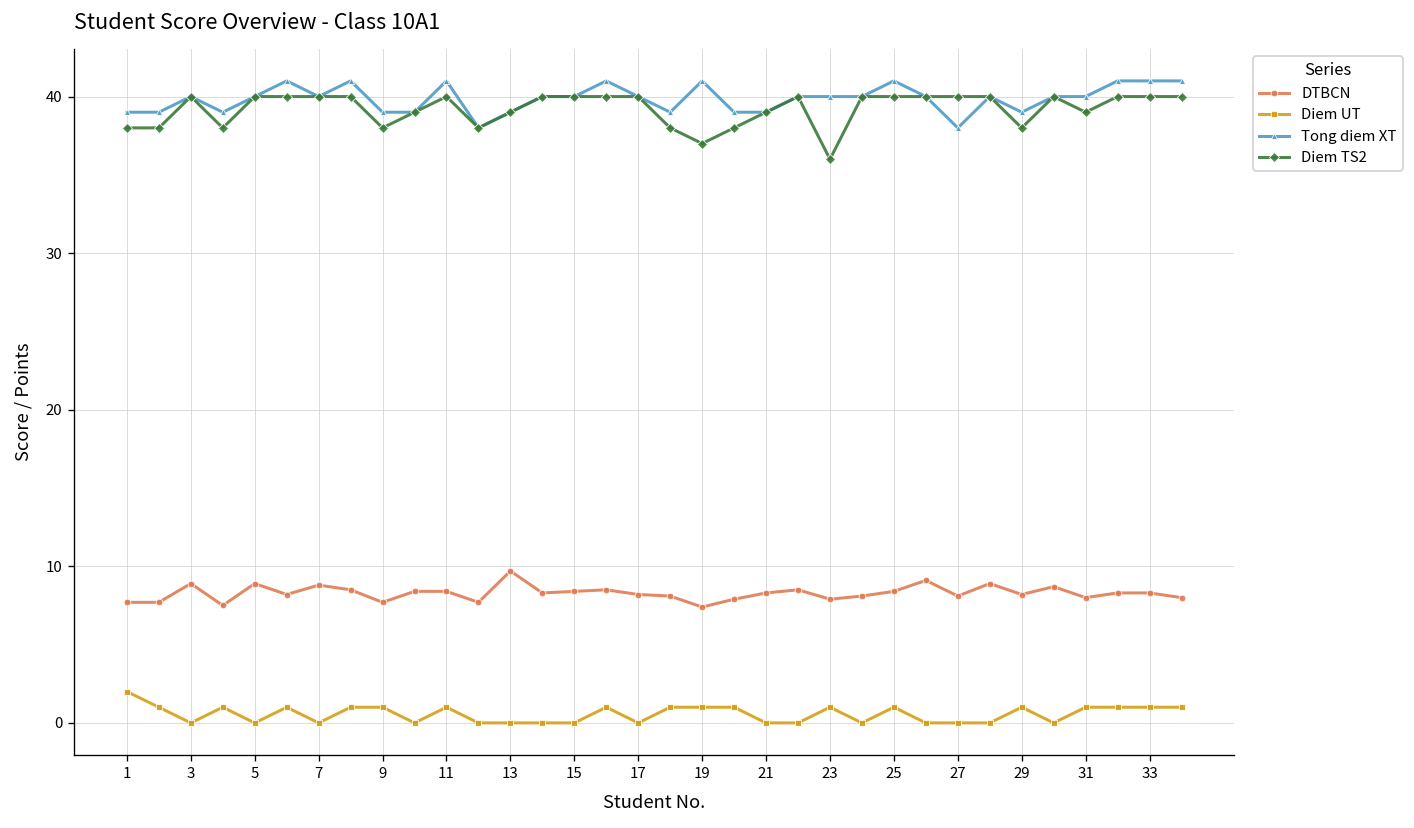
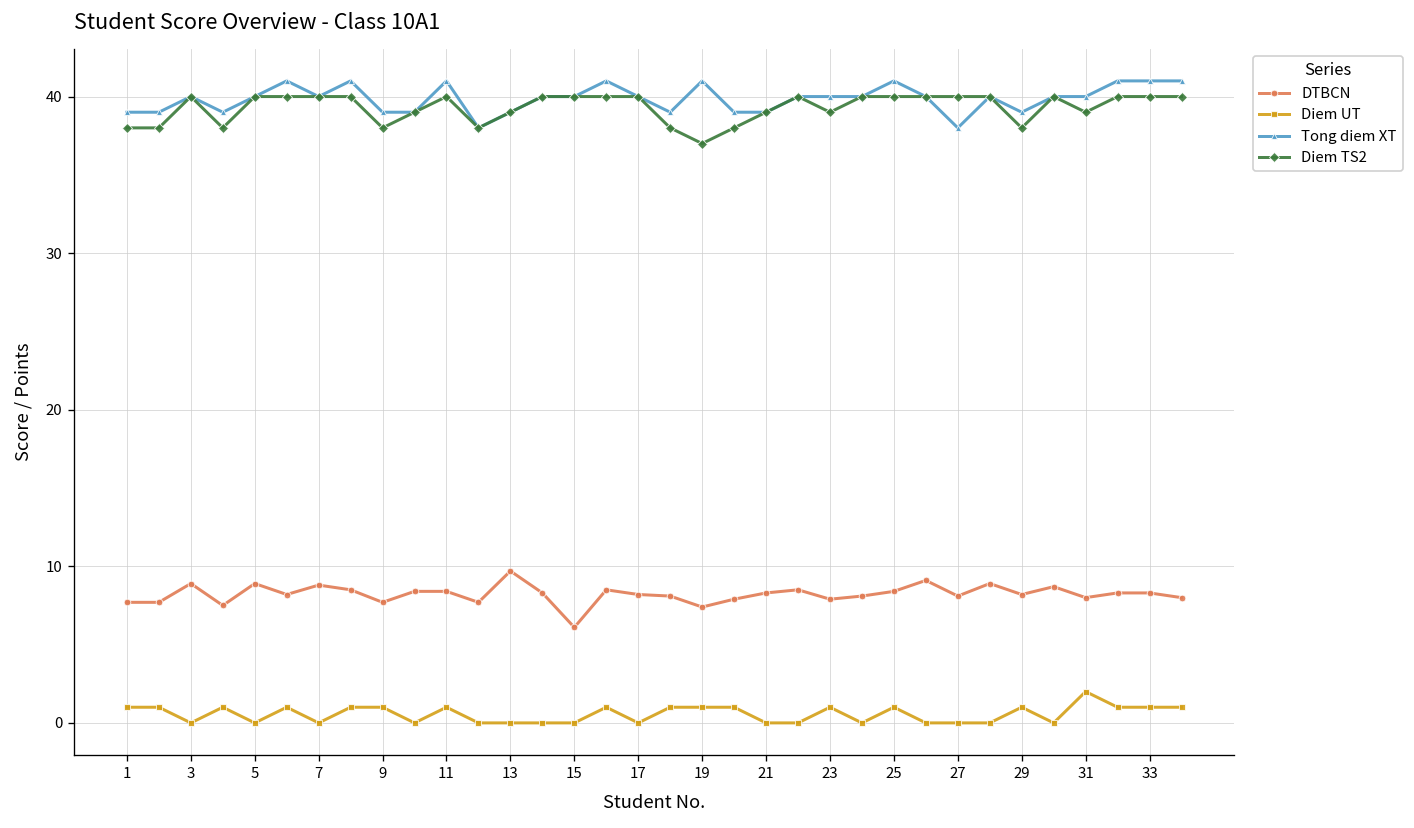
  {
    "DTBCN": {
      "1": 7.7,
      "3": 8.9,
      "5": 8.9,
      "7": 8.8,
      "9": 7.7,
      "11": 8.4,
      "13": 9.7,
-     "15": 8.4,
+     "15": 6.1,
      "17": 8.2,
      "19": 7.4,
      "21": 8.3,
      "23": 7.9,
      "25": 8.4,
      "27": 8.1,
      "29": 8.2,
      "31": 8.0,
      "33": 8.3
    },
    "Diem UT": {
-     "1": 2,
+     "1": 1,
      "3": 0,
      "5": 0,
      "7": 0,
      "9": 1,
      "11": 1,
      "13": 0,
      "15": 0,
      "17": 0,
      "19": 1,
      "21": 0,
      "23": 1,
      "25": 1,
      "27": 0,
      "29": 1,
-     "31": 1,
+     "31": 2,
      "33": 1
    },
    "Tong diem XT": {
      "1": 39.0,
      "9": 39.0,
      "11": 41.0,
      "19": 41.0,
      "23": 40.0,
      "25": 41.0,
      "27": 38.0,
      "29": 39.0,
      "31": 40.0,
      "33": 41.0
    },
    "Diem TS2": {
      "1": 38,
      "9": 38,
      "11": 40,
      "19": 37,
-     "23": 36,
+     "23": 39,
      "25": 40,
      "27": 40,
      "29": 38,
      "31": 39,
      "33": 40
    }
  }
